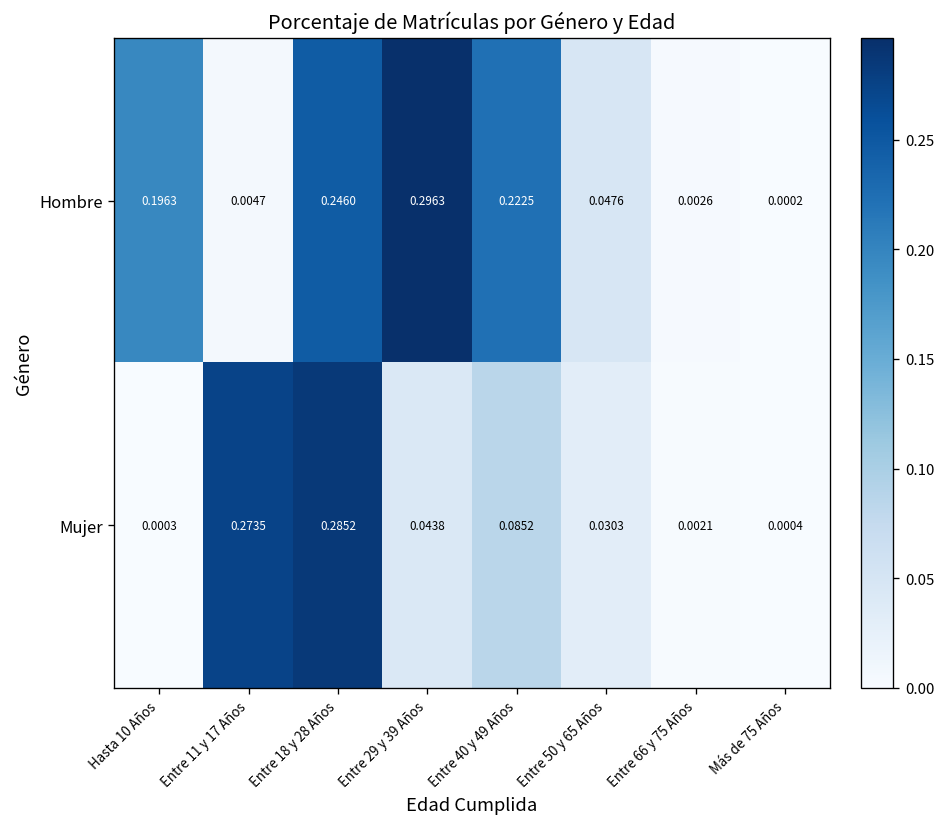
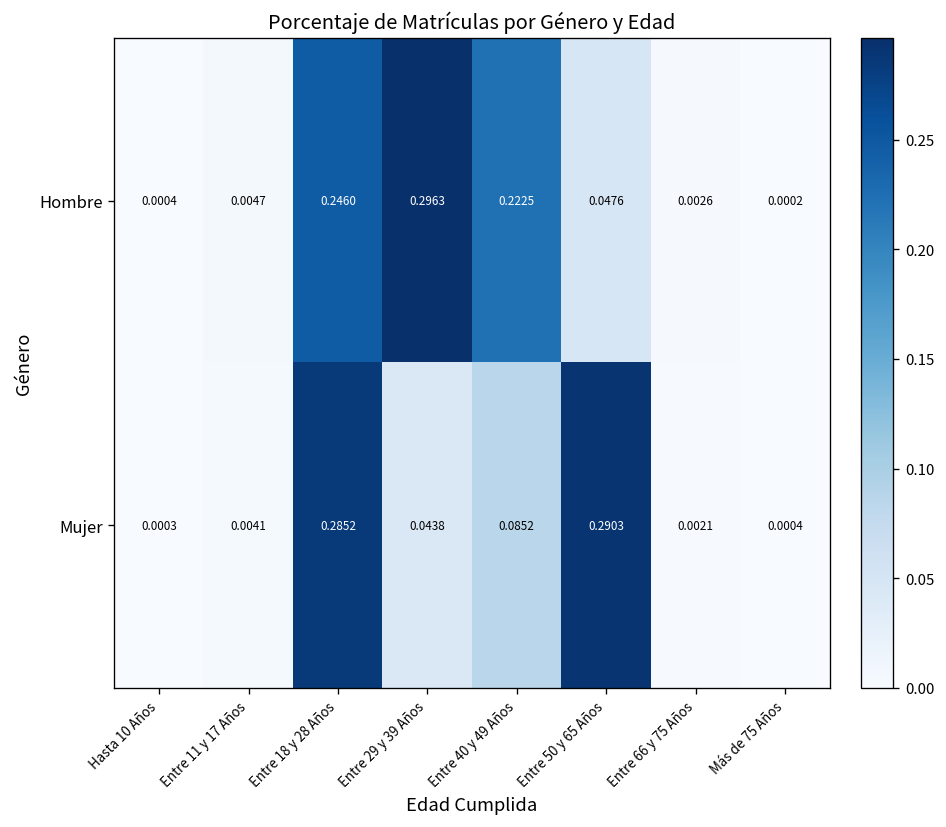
  {
    "Hombre": {
-     "Hasta 10 Años": 0.1963,
+     "Hasta 10 Años": 0.0004,
      "Entre 11 y 17 Años": 0.0047,
      "Entre 18 y 28 Años": 0.2460,
      "Entre 29 y 39 Años": 0.2963,
      "Entre 40 y 49 Años": 0.2225,
      "Entre 50 y 65 Años": 0.0476,
      "Entre 66 y 75 Años": 0.0026,
      "Más de 75 Años": 0.0002
    },
    "Mujer": {
      "Hasta 10 Años": 0.0003,
-     "Entre 11 y 17 Años": 0.2735,
+     "Entre 11 y 17 Años": 0.0041,
      "Entre 18 y 28 Años": 0.2852,
      "Entre 29 y 39 Años": 0.0438,
      "Entre 40 y 49 Años": 0.0852,
-     "Entre 50 y 65 Años": 0.0303,
+     "Entre 50 y 65 Años": 0.2903,
      "Entre 66 y 75 Años": 0.0021,
      "Más de 75 Años": 0.0004
    }
  }
